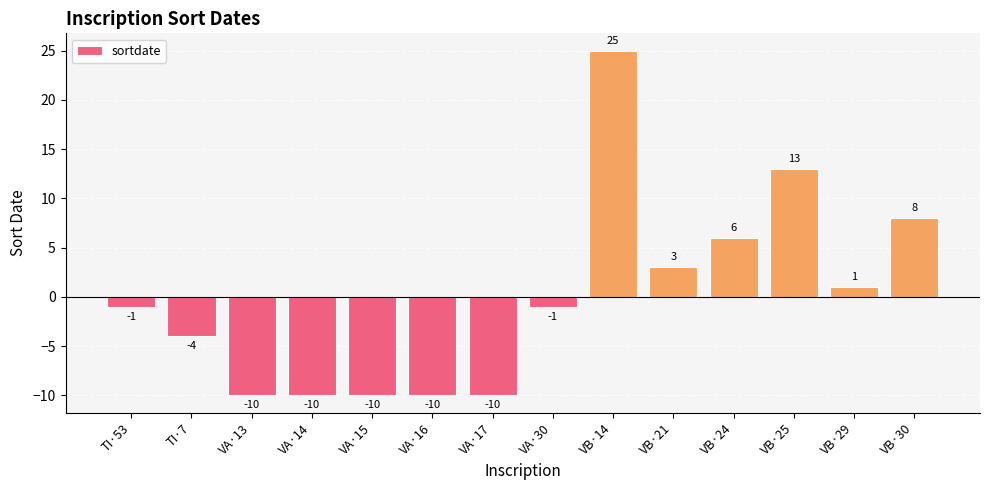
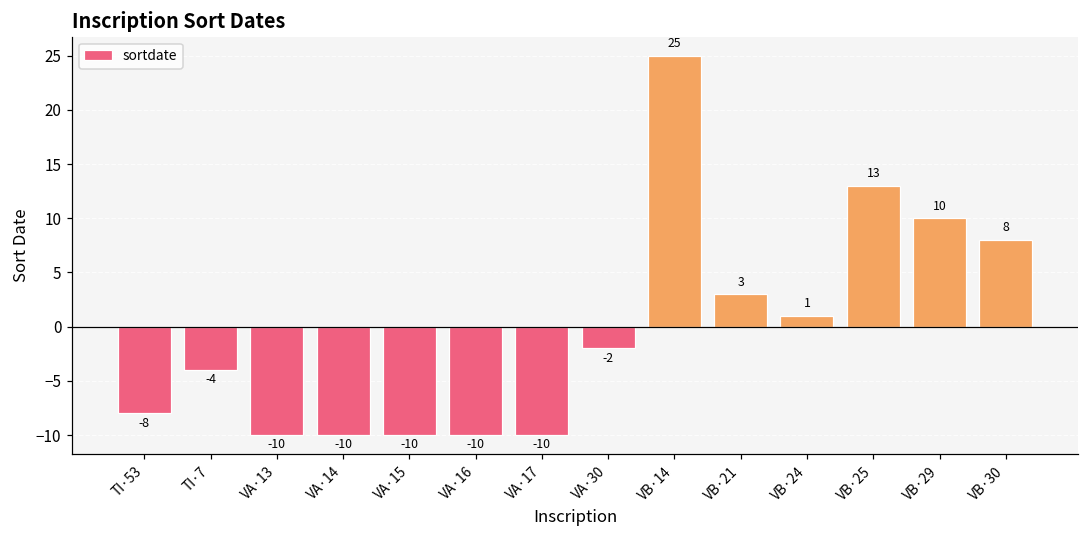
  {
-   "TI·53": -1,
+   "TI·53": -8,
    "TI·7": -4,
    "VA·13": -10,
    "VA·14": -10,
    "VA·15": -10,
    "VA·16": -10,
    "VA·17": -10,
-   "VA·30": -1,
+   "VA·30": -2,
    "VB·14": 25,
    "VB·21": 3,
-   "VB·24": 6,
+   "VB·24": 1,
    "VB·25": 13,
-   "VB·29": 1,
+   "VB·29": 10,
    "VB·30": 8
  }
